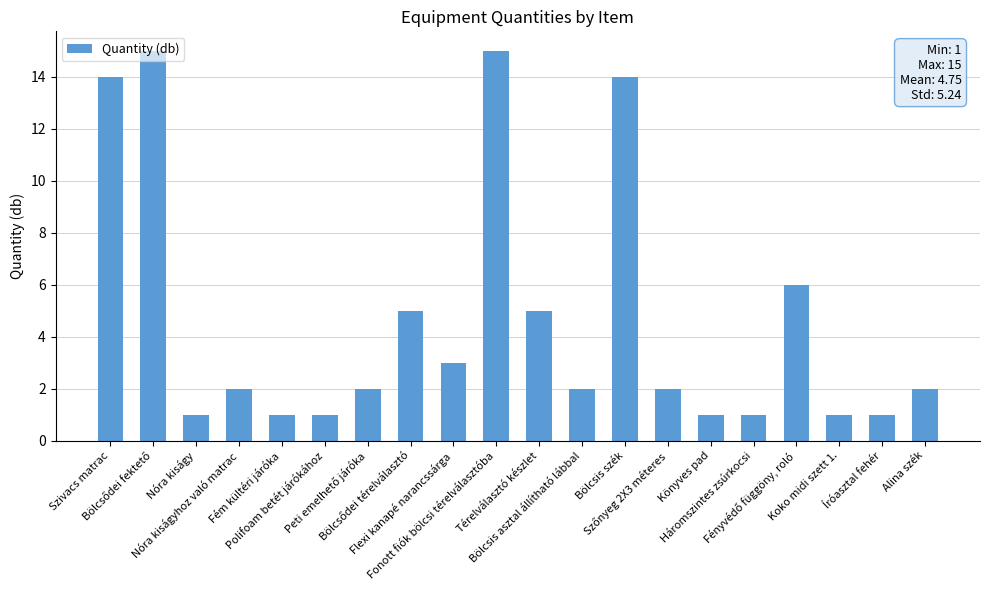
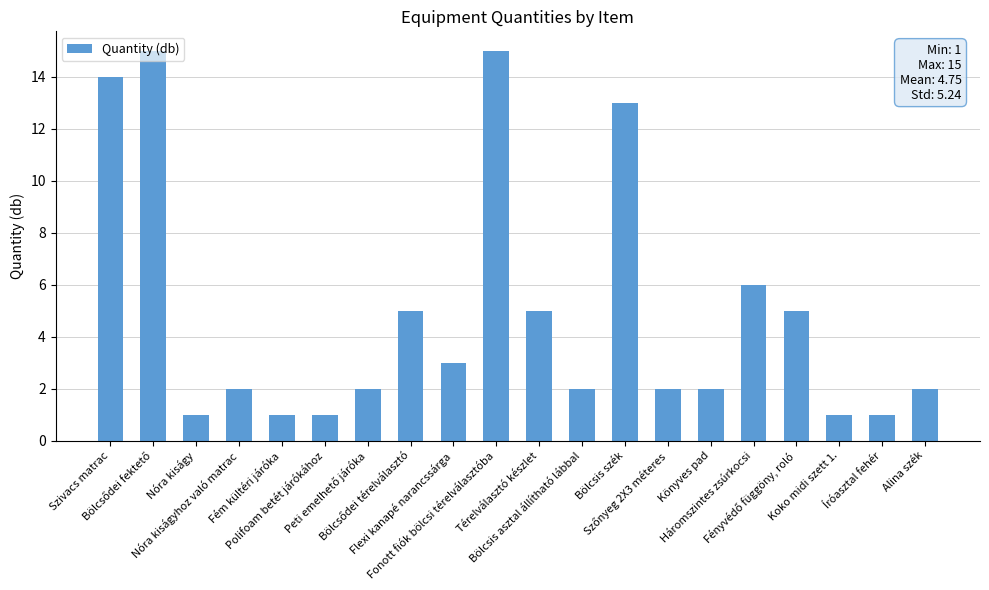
  {
    "Szivacs matrac": 14,
    "Nóra kiságy": 1,
    "Nóra kiságyhoz való matrac": 2,
    "Fém kültéri járóka": 1,
    "Polifoam betét járókához": 1,
    "Peti emelhető járóka": 2,
    "Bölcsődei térelválasztó": 5,
    "Flexi kanapé narancssárga": 3,
    "Fonott fiók bölcsi térelválasztóba": 15,
    "Térelválasztó készlet": 5,
    "Bölcsis asztal állítható lábbal": 2,
-   "Bölcsis szék": 14,
+   "Bölcsis szék": 13,
    "Szőnyeg 2X3 méteres": 2,
-   "Könyves pad": 1,
-   "Háromszintes zsúrkocsi": 1,
-   "Fényvédő függöny, roló": 6,
+   "Könyves pad": 2,
+   "Háromszintes zsúrkocsi": 6,
+   "Fényvédő függöny, roló": 5,
    "Koko midi szett 1.": 1,
    "Íróasztal fehér": 1,
    "Alina szék": 2
  }
